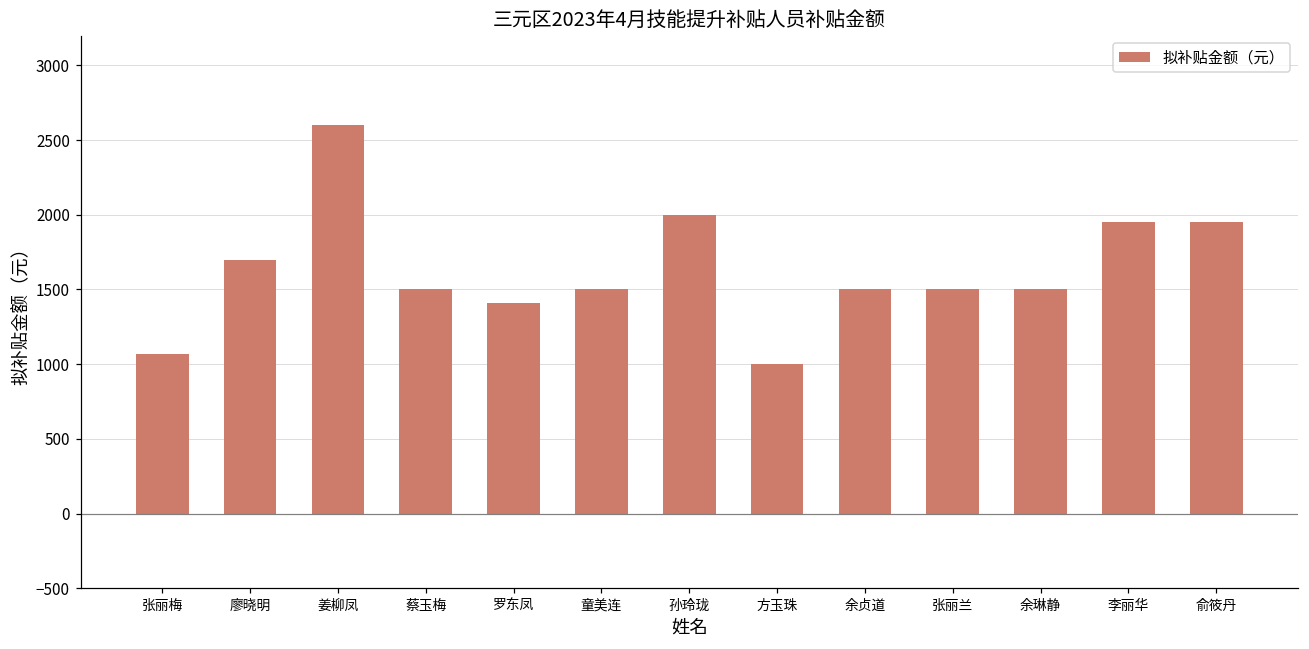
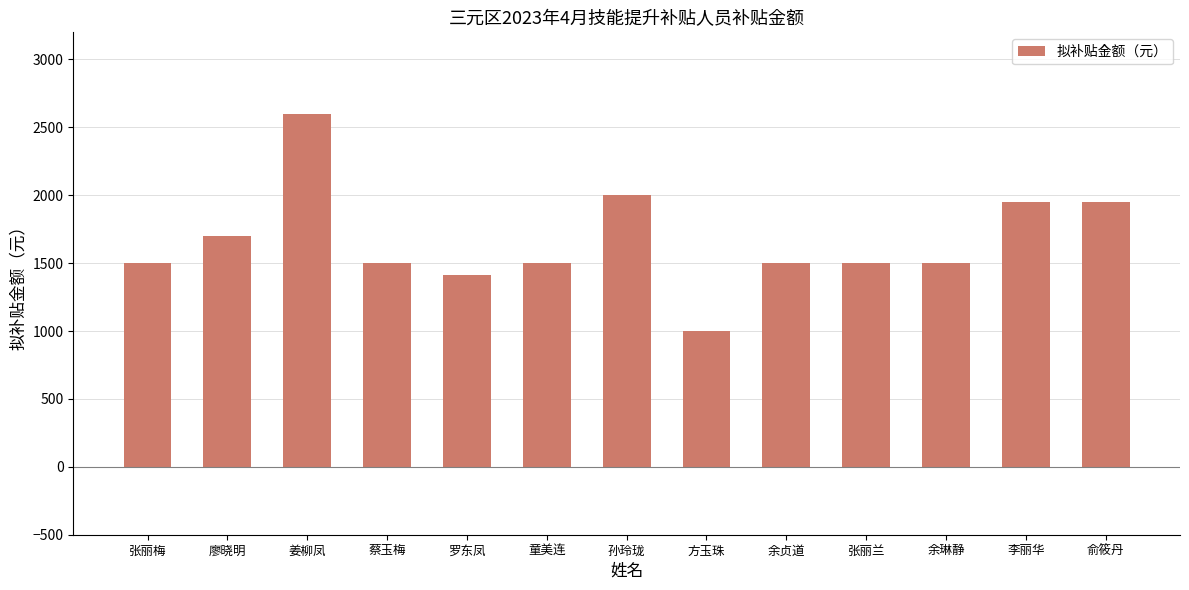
  {
-   "张丽梅": 1070,
+   "张丽梅": 1500,
    "廖晓明": 1700,
    "姜柳凤": 2600,
    "蔡玉梅": 1500,
    "罗东凤": 1410,
    "童美连": 1500,
    "孙玲珑": 2000,
    "方玉珠": 1000,
    "余贞道": 1500,
    "张丽兰": 1500,
    "余琳静": 1500,
    "李丽华": 1950,
    "俞筱丹": 1950
  }
